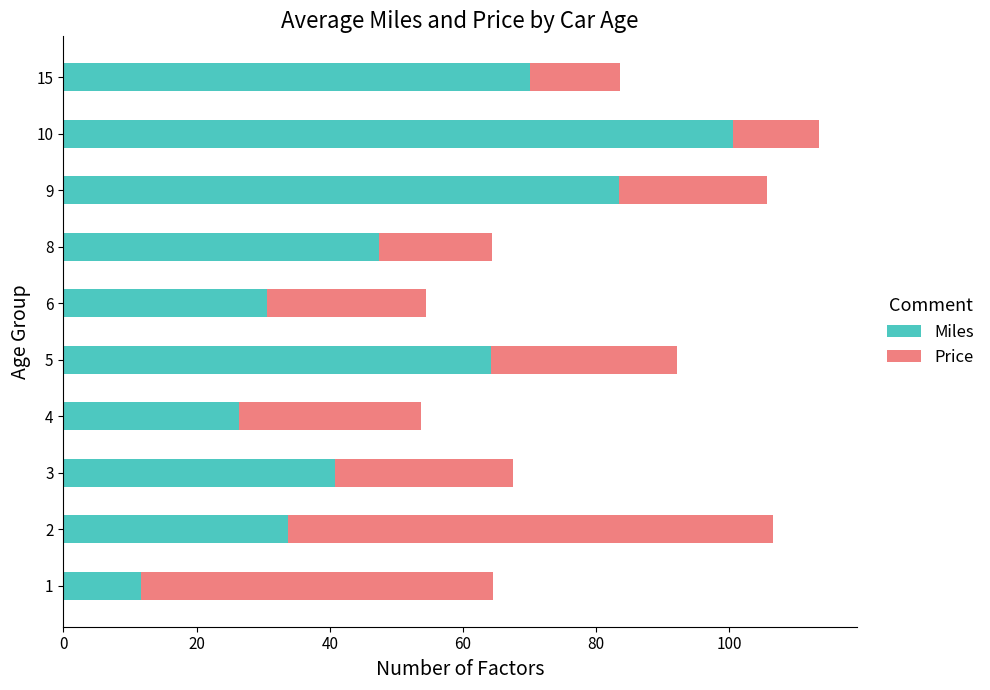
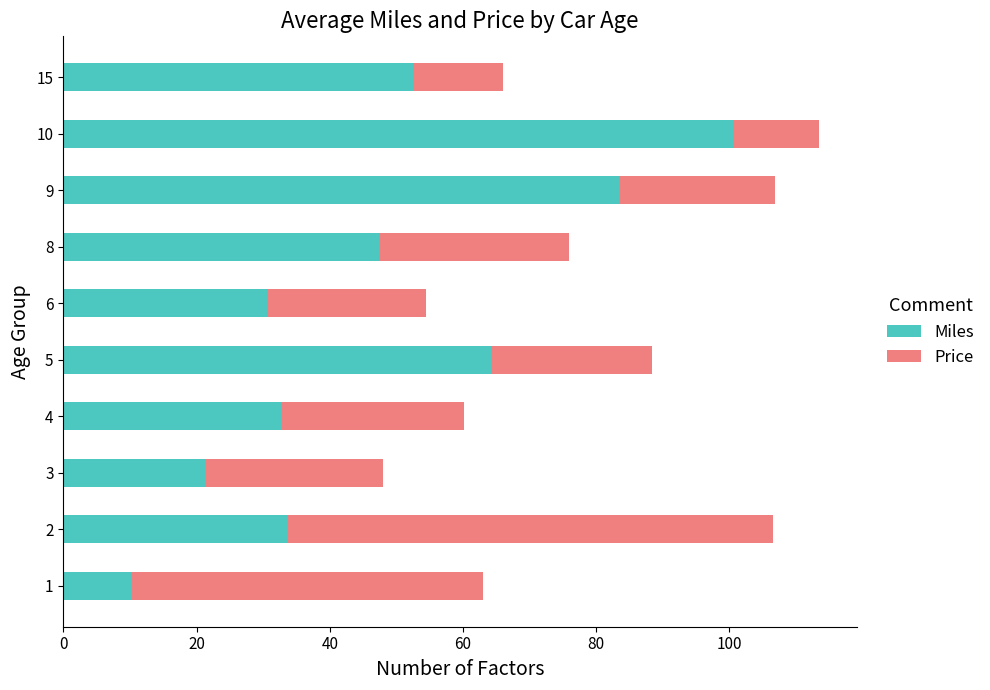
  {
    "Miles": {
-     "15": 70,
+     "15": 53,
      "10": 101,
      "9": 83,
      "8": 47,
      "6": 31,
      "5": 64,
-     "4": 26,
-     "3": 41,
+     "4": 33,
+     "3": 21,
      "2": 34,
-     "1": 12
+     "1": 10
    },
    "Price": {
      "15": 14,
      "10": 13,
-     "9": 22,
-     "8": 17,
+     "9": 23,
+     "8": 28,
      "6": 24,
-     "5": 28,
+     "5": 24,
      "4": 27,
      "3": 27,
      "2": 73,
      "1": 53
    }
  }
